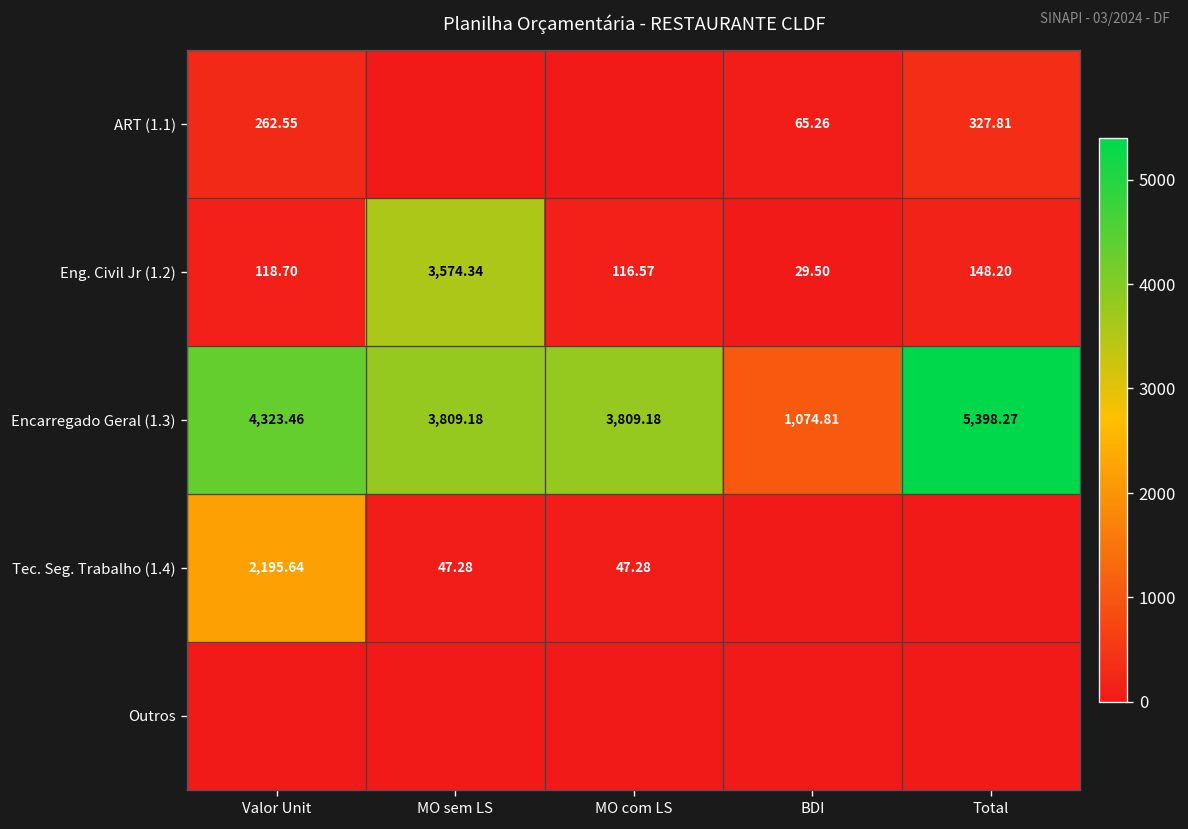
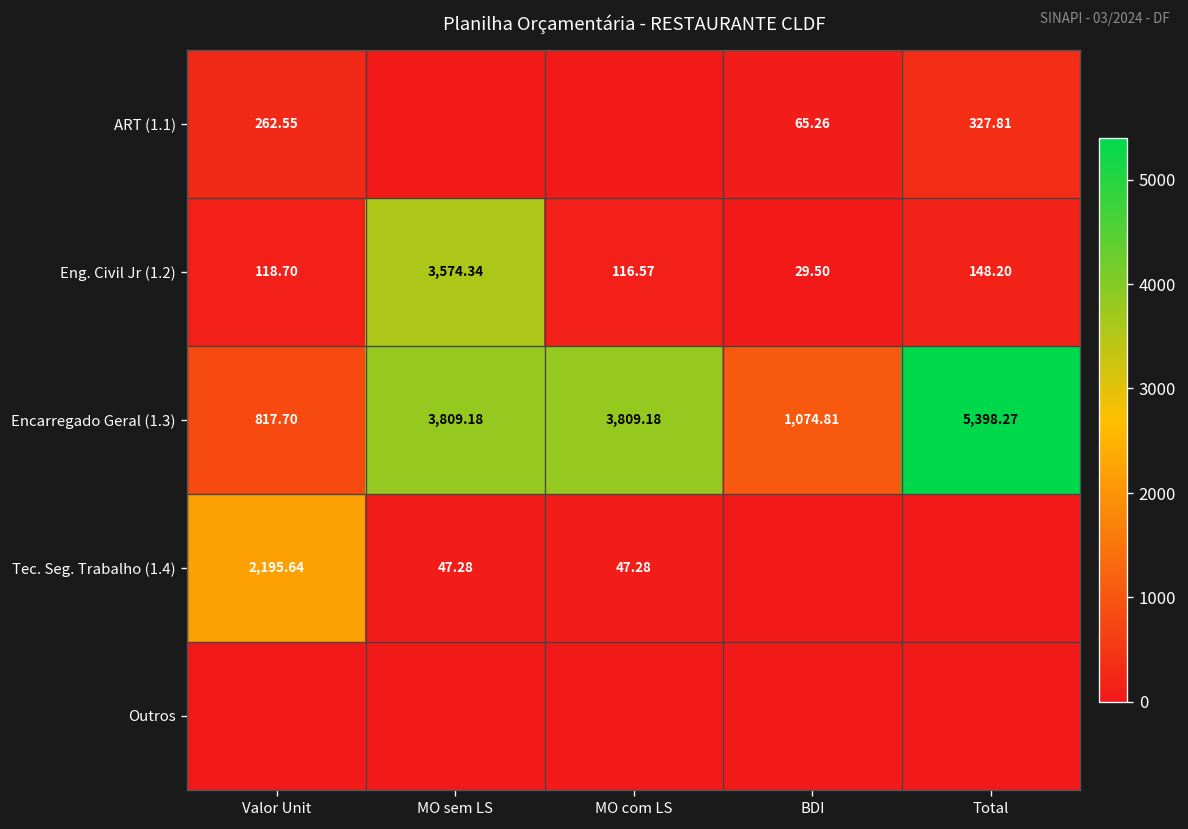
  {
    "ART (1.1)": {
      "Valor Unit": "262.55",
      "BDI": "65.26",
      "Total": "327.81"
    },
    "Eng. Civil Jr (1.2)": {
      "Valor Unit": "118.70",
      "MO sem LS": "3,574.34",
      "MO com LS": "116.57",
      "BDI": "29.50",
      "Total": "148.20"
    },
    "Encarregado Geral (1.3)": {
-     "Valor Unit": "4,323.46",
+     "Valor Unit": "817.70",
      "MO sem LS": "3,809.18",
      "MO com LS": "3,809.18",
      "BDI": "1,074.81",
      "Total": "5,398.27"
    },
    "Tec. Seg. Trabalho (1.4)": {
      "Valor Unit": "2,195.64",
      "MO sem LS": "47.28",
      "MO com LS": "47.28"
    }
  }
